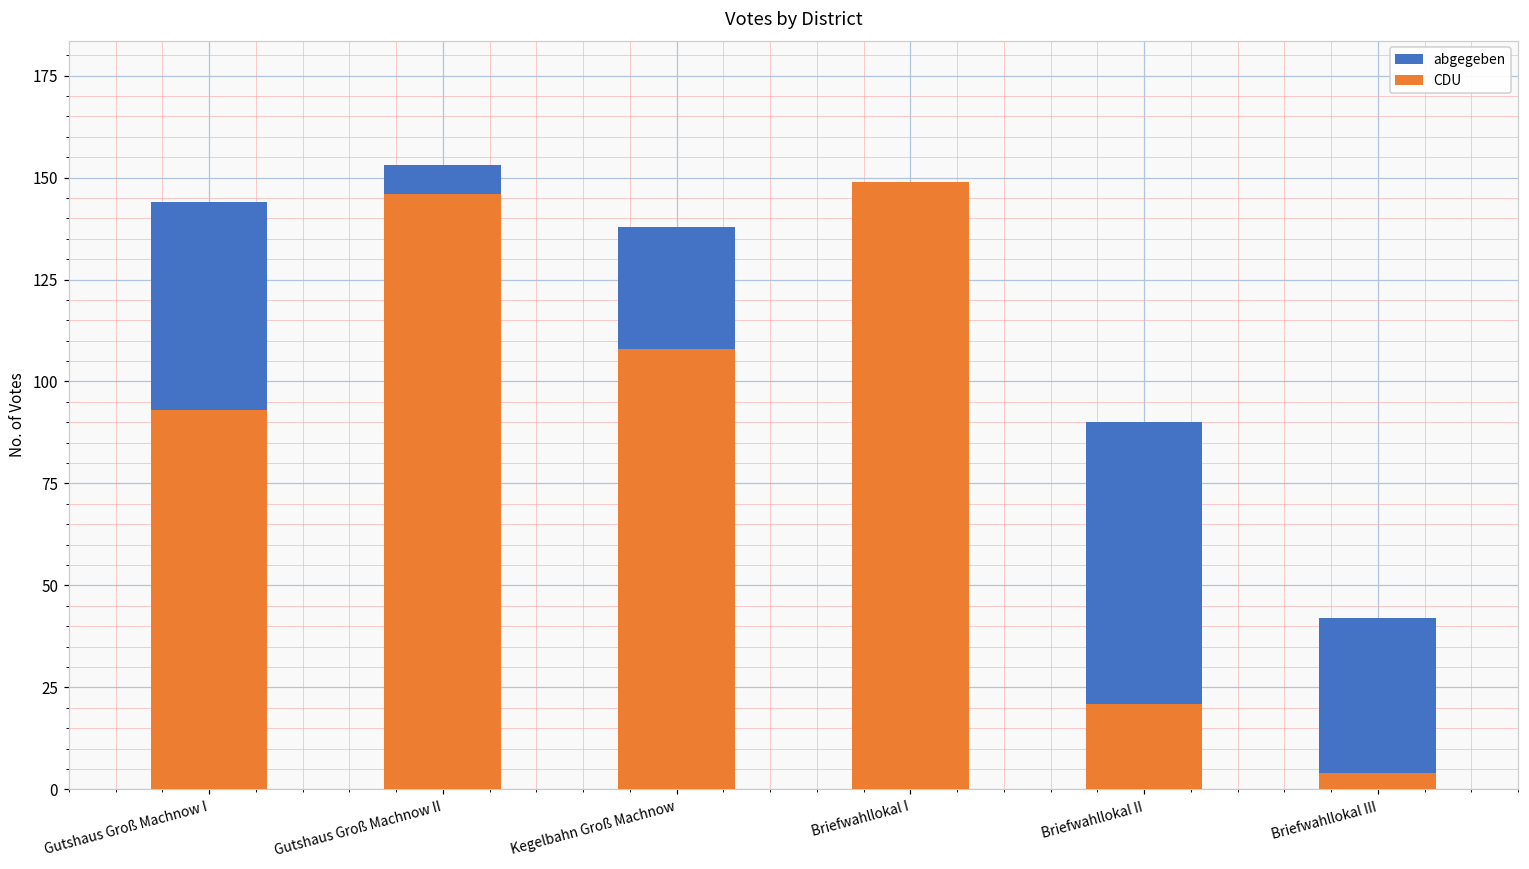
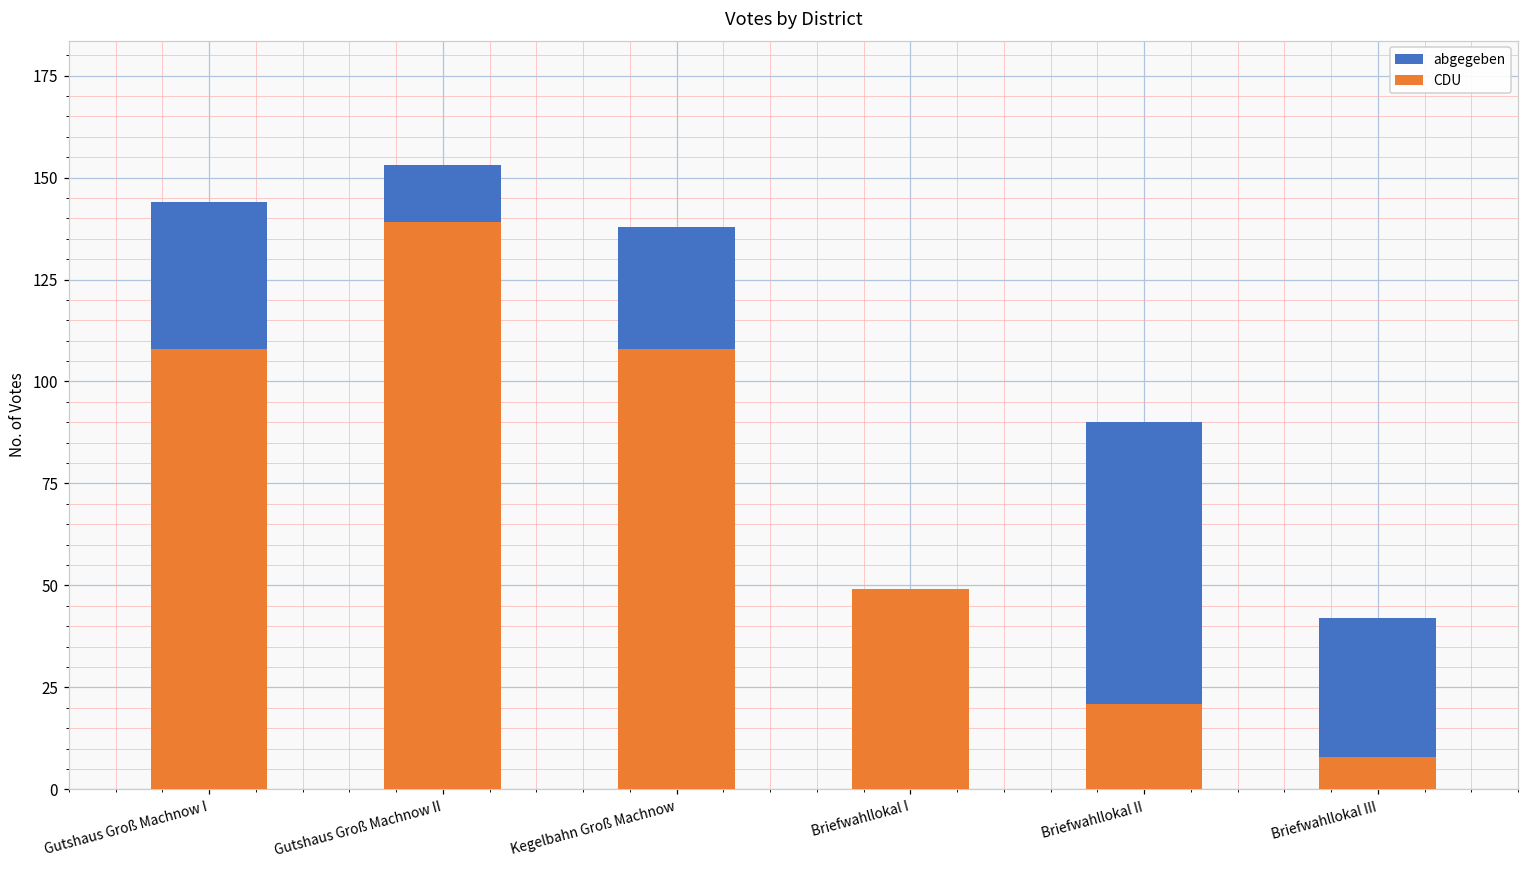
  {
    "abgegeben": {
      "Gutshaus Groß Machnow I": 144,
      "Gutshaus Groß Machnow II": 153,
      "Kegelbahn Groß Machnow": 138,
      "Briefwahllokal II": 90,
      "Briefwahllokal III": 42
    },
    "CDU": {
-     "Gutshaus Groß Machnow I": 93,
-     "Gutshaus Groß Machnow II": 146,
-     "Briefwahllokal I": 149,
-     "Briefwahllokal III": 4
+     "Gutshaus Groß Machnow I": 108,
+     "Gutshaus Groß Machnow II": 139,
+     "Briefwahllokal I": 49,
+     "Briefwahllokal III": 8
    }
  }
